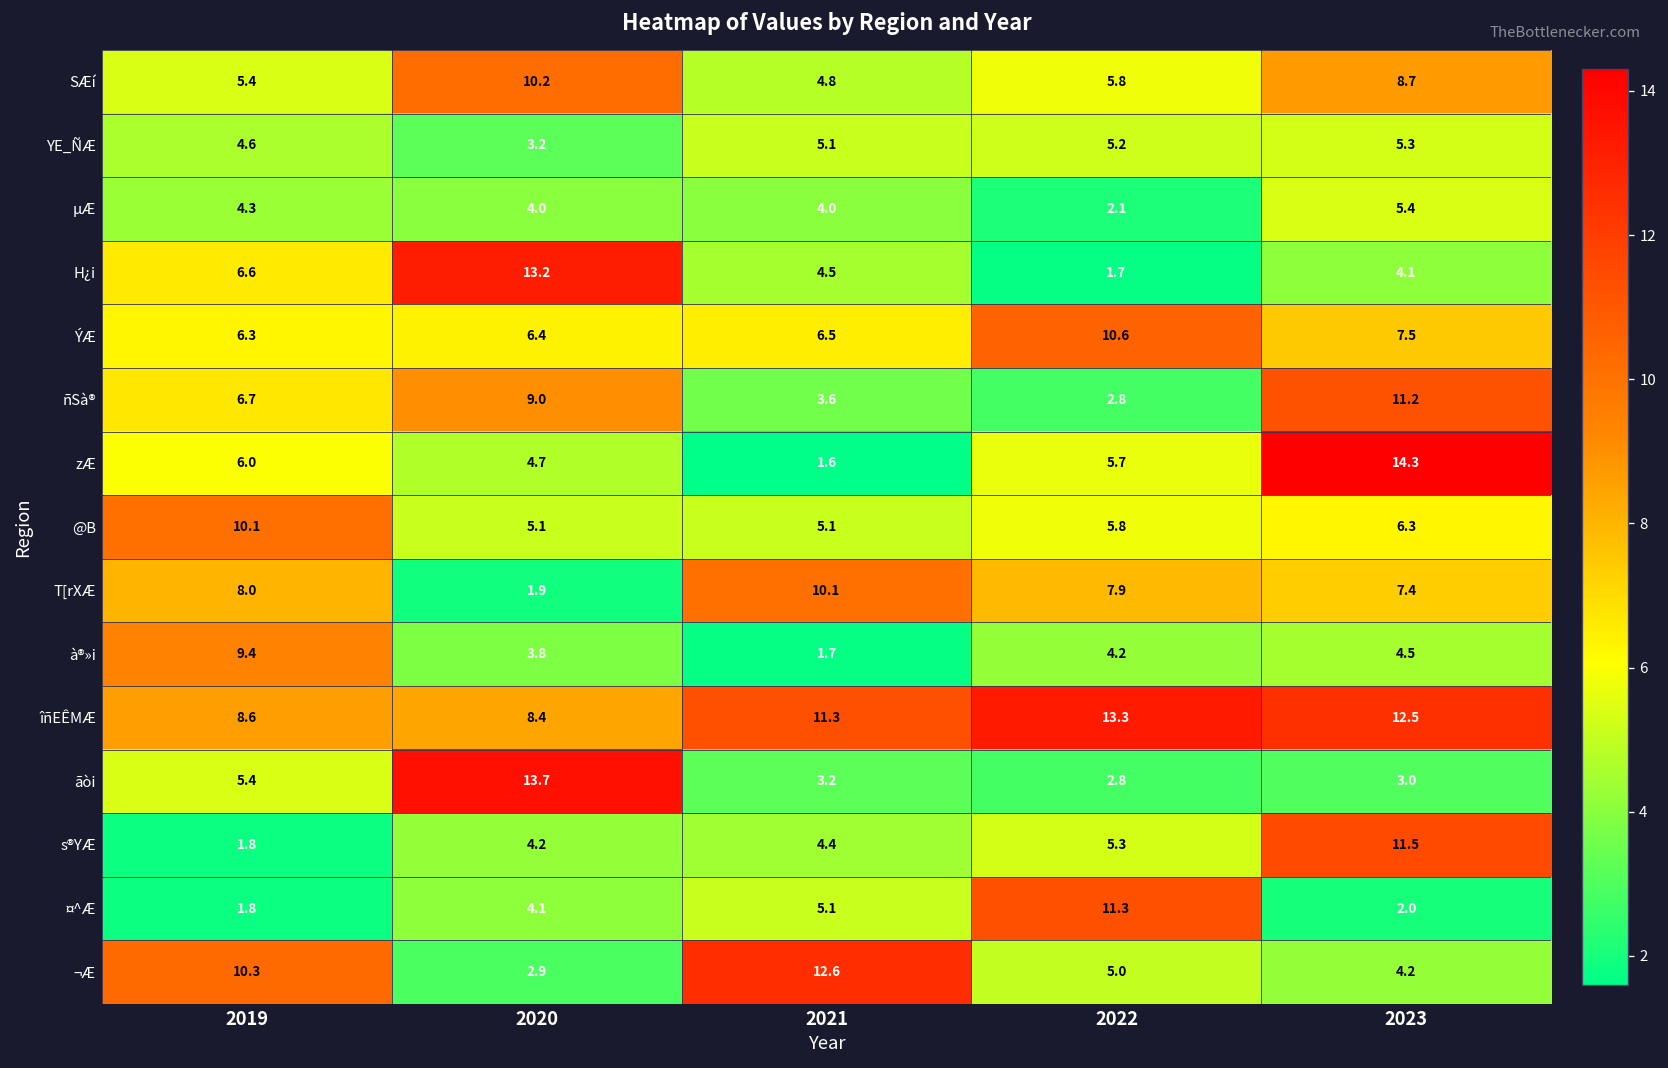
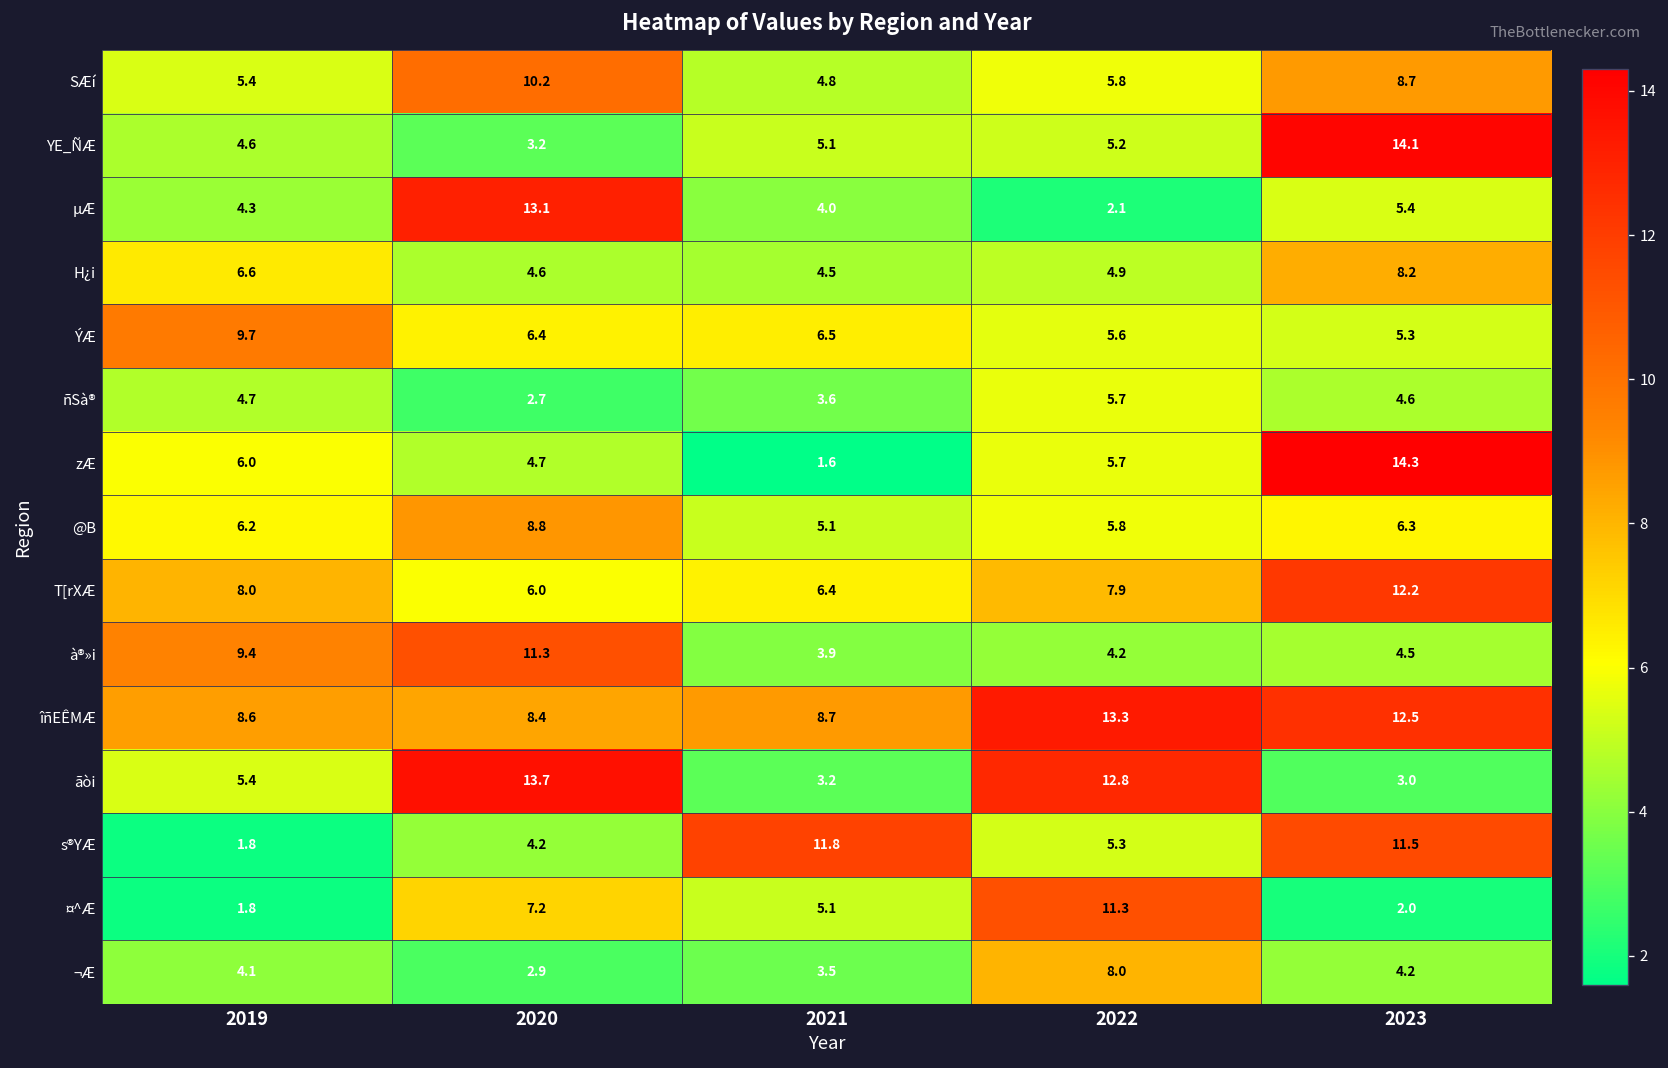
  {
    "SÆí": {
      "2019": 5.4,
      "2020": 10.2,
      "2021": 4.8,
      "2022": 5.8,
      "2023": 8.7
    },
    "YE_ÑÆ": {
      "2019": 4.6,
      "2020": 3.2,
      "2021": 5.1,
      "2022": 5.2,
-     "2023": 5.3
+     "2023": 14.1
    },
    "µÆ": {
      "2019": 4.3,
-     "2020": 4.0,
+     "2020": 13.1,
      "2021": 4.0,
      "2022": 2.1,
      "2023": 5.4
    },
    "H¿i": {
      "2019": 6.6,
-     "2020": 13.2,
+     "2020": 4.6,
      "2021": 4.5,
-     "2022": 1.7,
-     "2023": 4.1
+     "2022": 4.9,
+     "2023": 8.2
    },
    "ÝÆ": {
-     "2019": 6.3,
+     "2019": 9.7,
      "2020": 6.4,
      "2021": 6.5,
-     "2022": 10.6,
-     "2023": 7.5
+     "2022": 5.6,
+     "2023": 5.3
    },
    "ñSà®": {
-     "2019": 6.7,
-     "2020": 9.0,
+     "2019": 4.7,
+     "2020": 2.7,
      "2021": 3.6,
-     "2022": 2.8,
-     "2023": 11.2
+     "2022": 5.7,
+     "2023": 4.6
    },
    "zÆ": {
      "2019": 6.0,
      "2020": 4.7,
      "2021": 1.6,
      "2022": 5.7,
      "2023": 14.3
    },
    "@B": {
-     "2019": 10.1,
-     "2020": 5.1,
+     "2019": 6.2,
+     "2020": 8.8,
      "2021": 5.1,
      "2022": 5.8,
      "2023": 6.3
    },
    "T[rXÆ": {
      "2019": 8.0,
-     "2020": 1.9,
-     "2021": 10.1,
+     "2020": 6.0,
+     "2021": 6.4,
      "2022": 7.9,
-     "2023": 7.4
+     "2023": 12.2
    },
    "à®»i": {
      "2019": 9.4,
-     "2020": 3.8,
-     "2021": 1.7,
+     "2020": 11.3,
+     "2021": 3.9,
      "2022": 4.2,
      "2023": 4.5
    },
    "îñEÊMÆ": {
      "2019": 8.6,
      "2020": 8.4,
-     "2021": 11.3,
+     "2021": 8.7,
      "2022": 13.3,
      "2023": 12.5
    },
    "ãòi": {
      "2019": 5.4,
      "2020": 13.7,
      "2021": 3.2,
-     "2022": 2.8,
+     "2022": 12.8,
      "2023": 3.0
    },
    "s®YÆ": {
      "2019": 1.8,
      "2020": 4.2,
-     "2021": 4.4,
+     "2021": 11.8,
      "2022": 5.3,
      "2023": 11.5
    },
    "¤^Æ": {
      "2019": 1.8,
-     "2020": 4.1,
+     "2020": 7.2,
      "2021": 5.1,
      "2022": 11.3,
      "2023": 2.0
    },
    "¬Æ": {
-     "2019": 10.3,
+     "2019": 4.1,
      "2020": 2.9,
-     "2021": 12.6,
-     "2022": 5.0,
+     "2021": 3.5,
+     "2022": 8.0,
      "2023": 4.2
    }
  }
